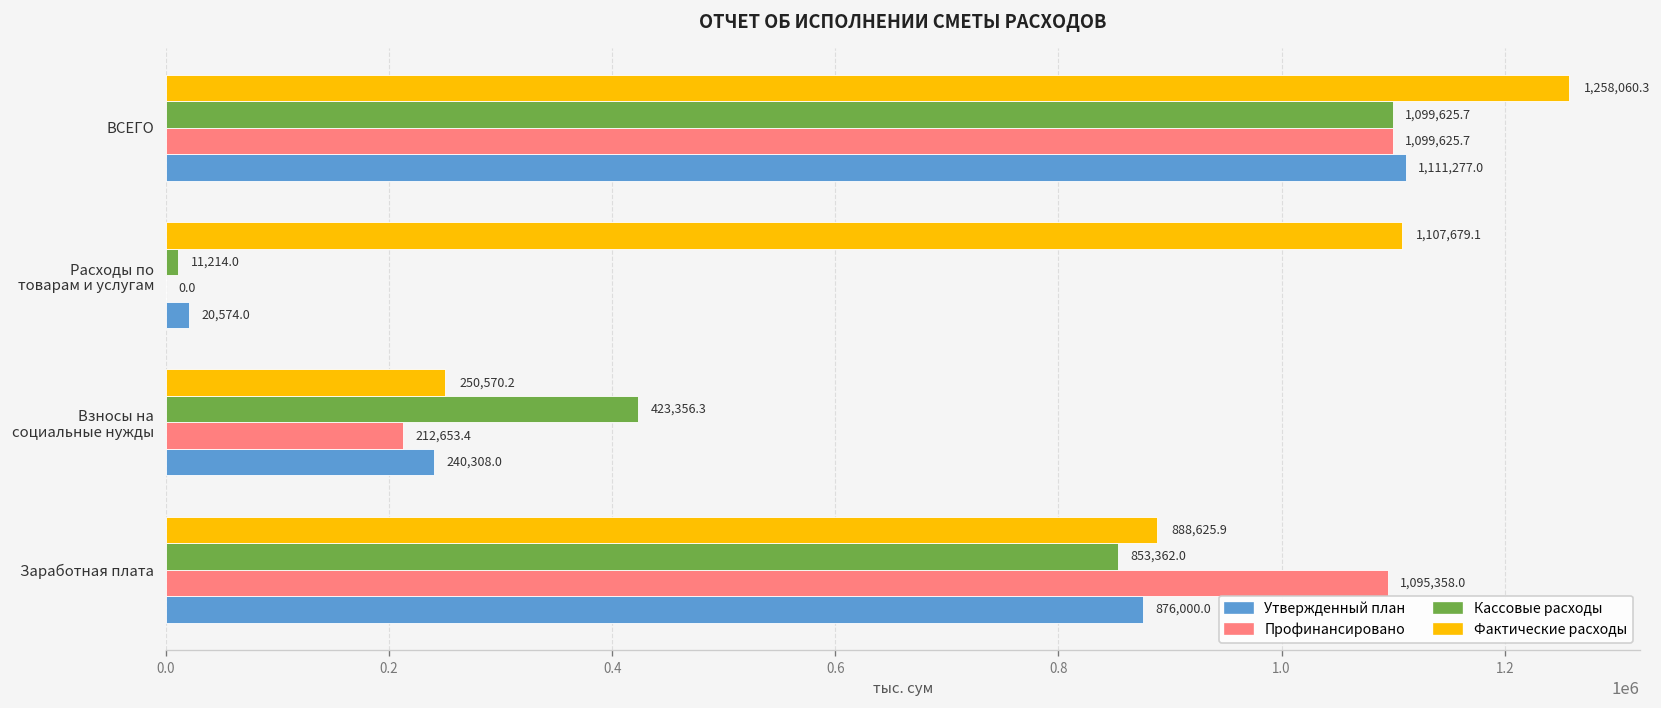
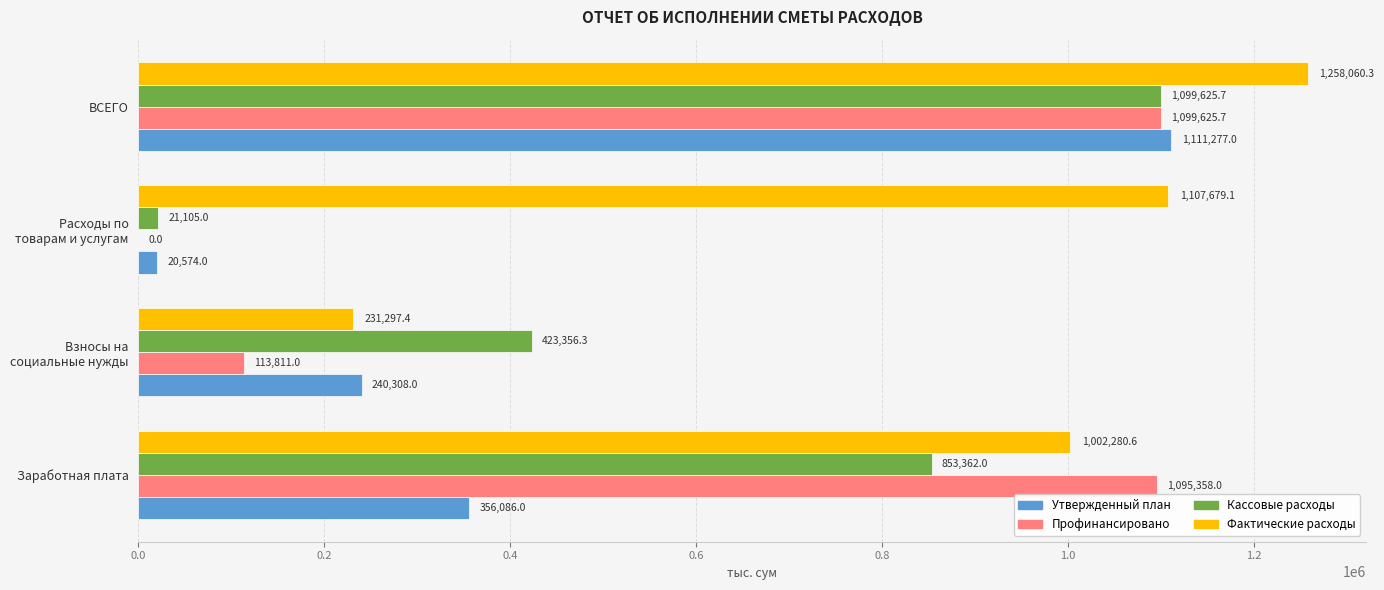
  {
    "Утвержденный план": {
      "ВСЕГО": "1,111,277.0",
      "Расходы по товарам и услугам": "20,574.0",
      "Взносы на социальные нужды": "240,308.0",
-     "Заработная плата": "876,000.0"
+     "Заработная плата": "356,086.0"
    },
    "Профинансировано": {
      "ВСЕГО": "1,099,625.7",
      "Расходы по товарам и услугам": "0.0",
-     "Взносы на социальные нужды": "212,653.4",
+     "Взносы на социальные нужды": "113,811.0",
      "Заработная плата": "1,095,358.0"
    },
    "Кассовые расходы": {
      "ВСЕГО": "1,099,625.7",
-     "Расходы по товарам и услугам": "11,214.0",
+     "Расходы по товарам и услугам": "21,105.0",
      "Взносы на социальные нужды": "423,356.3",
      "Заработная плата": "853,362.0"
    },
    "Фактические расходы": {
      "ВСЕГО": "1,258,060.3",
      "Расходы по товарам и услугам": "1,107,679.1",
-     "Взносы на социальные нужды": "250,570.2",
-     "Заработная плата": "888,625.9"
+     "Взносы на социальные нужды": "231,297.4",
+     "Заработная плата": "1,002,280.6"
    }
  }
